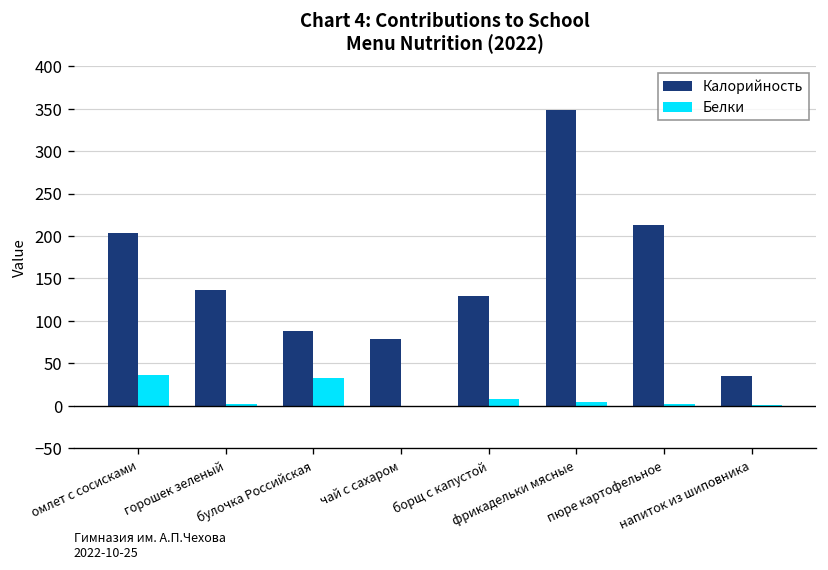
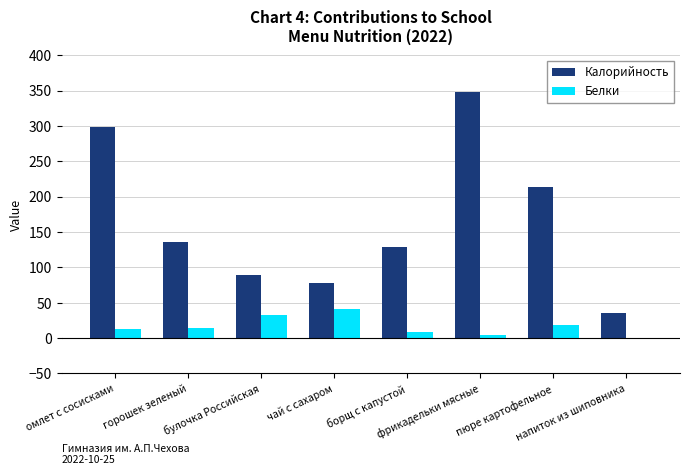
  {
    "Калорийность": {
-     "омлет с сосисками": 200,
+     "омлет с сосисками": 300,
      "горошек зеленый": 140,
      "булочка Российская": 90,
      "чай с сахаром": 80,
      "борщ с капустой": 130,
      "фрикадельки мясные": 350,
      "пюре картофельное": 210,
      "напиток из шиповника": 40
    },
    "Белки": {
-     "омлет с сосисками": 40,
-     "горошек зеленый": 0,
+     "омлет с сосисками": 10,
+     "горошек зеленый": 10,
      "булочка Российская": 30,
-     "чай с сахаром": 0,
+     "чай с сахаром": 40,
      "борщ с капустой": 10,
      "фрикадельки мясные": 0,
-     "пюре картофельное": 0
+     "пюре картофельное": 20
    }
  }
